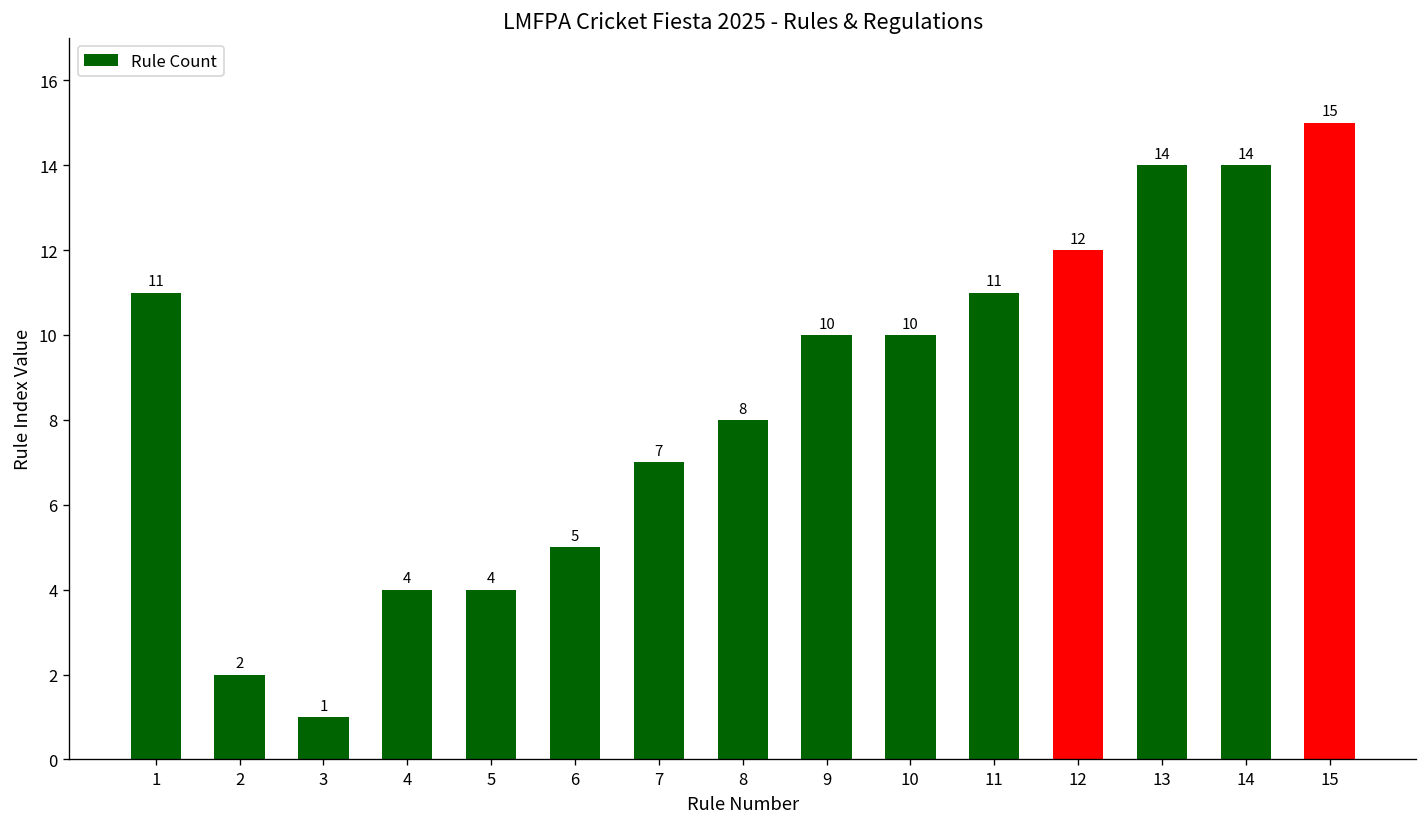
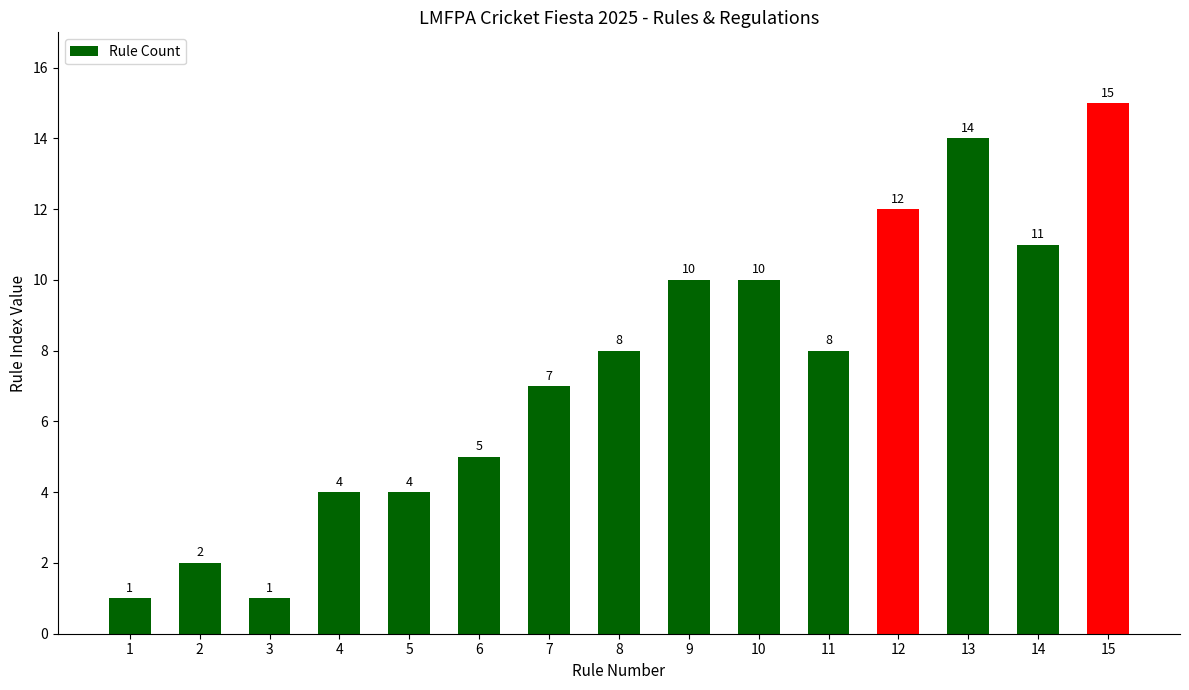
  {
-   "1": 11,
+   "1": 1,
    "2": 2,
    "3": 1,
    "4": 4,
    "5": 4,
    "6": 5,
    "7": 7,
    "8": 8,
    "9": 10,
    "10": 10,
-   "11": 11,
+   "11": 8,
    "12": 12,
    "13": 14,
-   "14": 14,
+   "14": 11,
    "15": 15
  }
